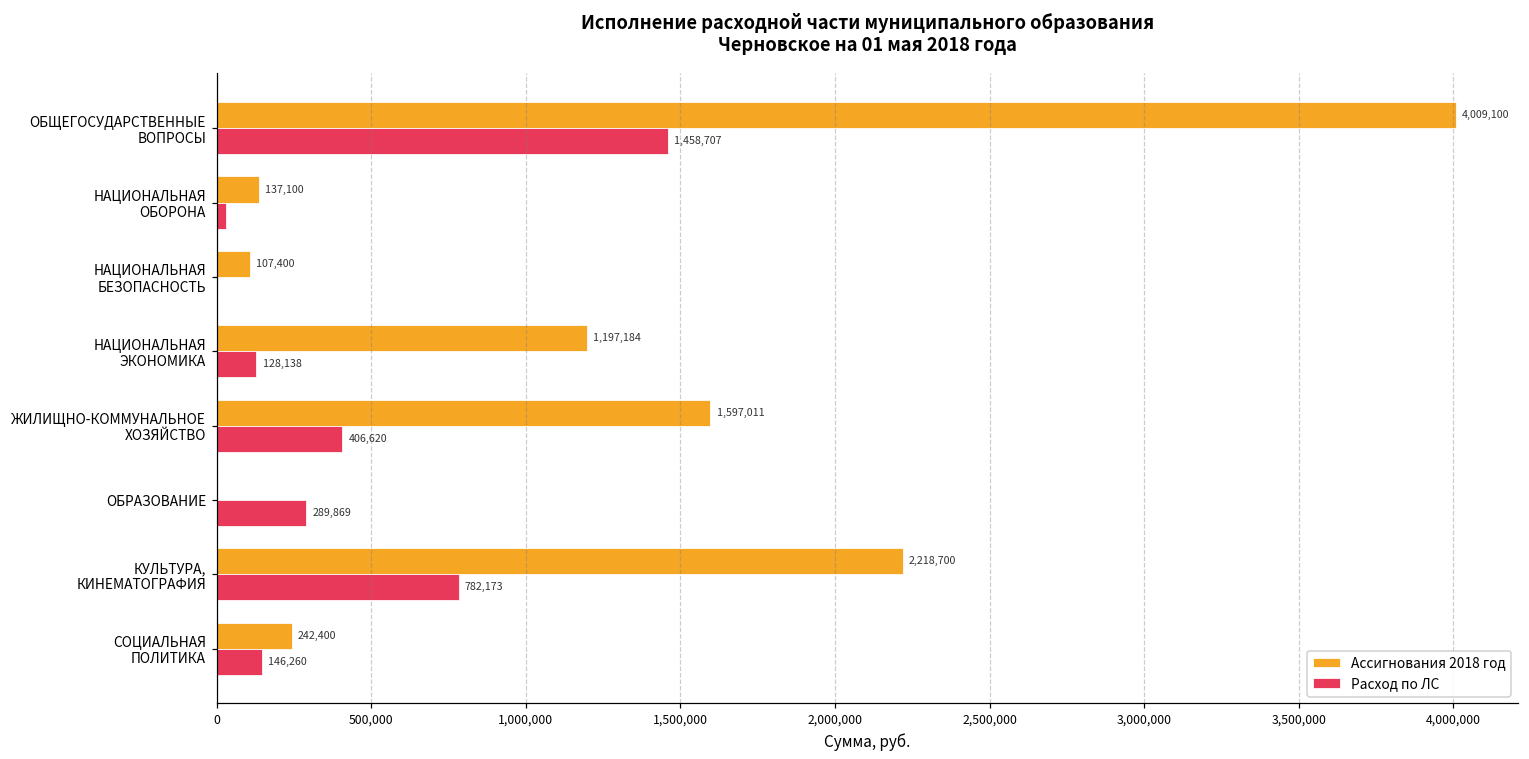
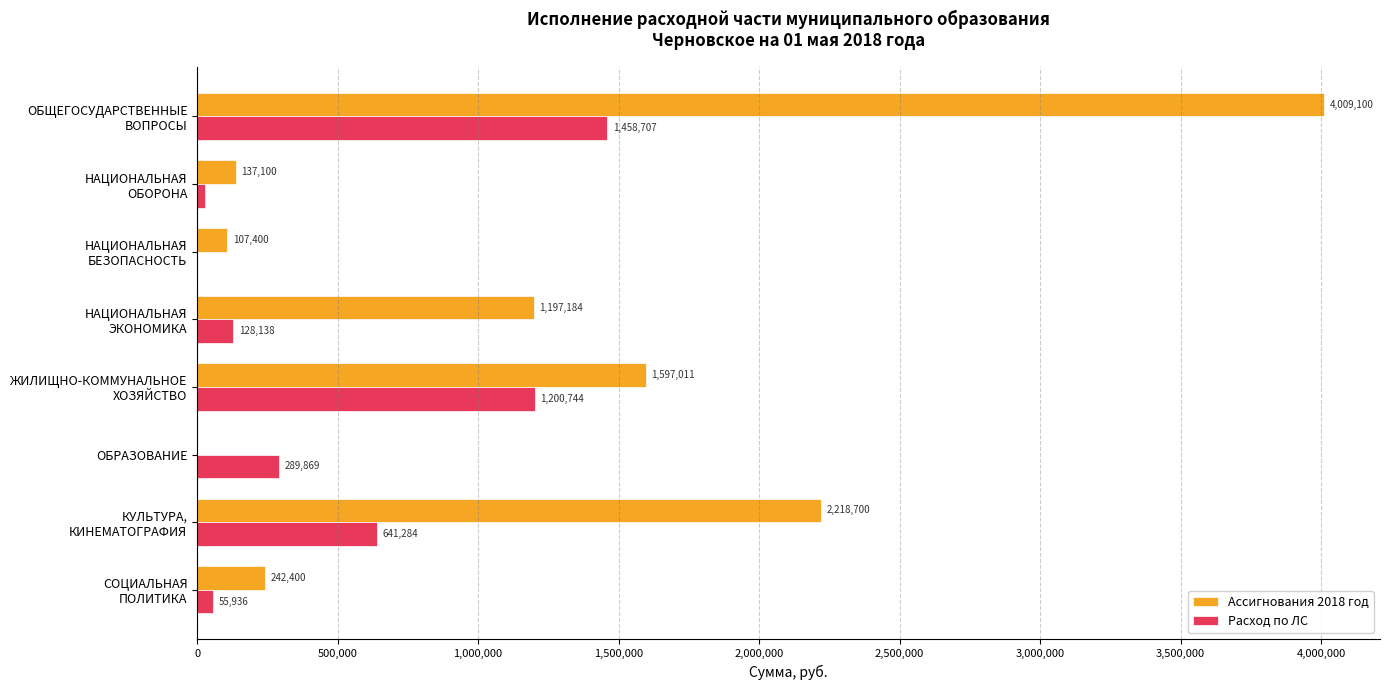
  {
    "Ассигнования 2018 год": {
      "ОБЩЕГОСУДАРСТВЕННЫЕ ВОПРОСЫ": "4,009,100",
      "НАЦИОНАЛЬНАЯ ОБОРОНА": "137,100",
      "НАЦИОНАЛЬНАЯ БЕЗОПАСНОСТЬ": "107,400",
      "НАЦИОНАЛЬНАЯ ЭКОНОМИКА": "1,197,184",
      "ЖИЛИЩНО-КОММУНАЛЬНОЕ ХОЗЯЙСТВО": "1,597,011",
      "КУЛЬТУРА, КИНЕМАТОГРАФИЯ": "2,218,700",
      "СОЦИАЛЬНАЯ ПОЛИТИКА": "242,400"
    },
    "Расход по ЛС": {
      "ОБЩЕГОСУДАРСТВЕННЫЕ ВОПРОСЫ": "1,458,707",
      "НАЦИОНАЛЬНАЯ ЭКОНОМИКА": "128,138",
-     "ЖИЛИЩНО-КОММУНАЛЬНОЕ ХОЗЯЙСТВО": "406,620",
+     "ЖИЛИЩНО-КОММУНАЛЬНОЕ ХОЗЯЙСТВО": "1,200,744",
      "ОБРАЗОВАНИЕ": "289,869",
-     "КУЛЬТУРА, КИНЕМАТОГРАФИЯ": "782,173",
-     "СОЦИАЛЬНАЯ ПОЛИТИКА": "146,260"
+     "КУЛЬТУРА, КИНЕМАТОГРАФИЯ": "641,284",
+     "СОЦИАЛЬНАЯ ПОЛИТИКА": "55,936"
    }
  }
